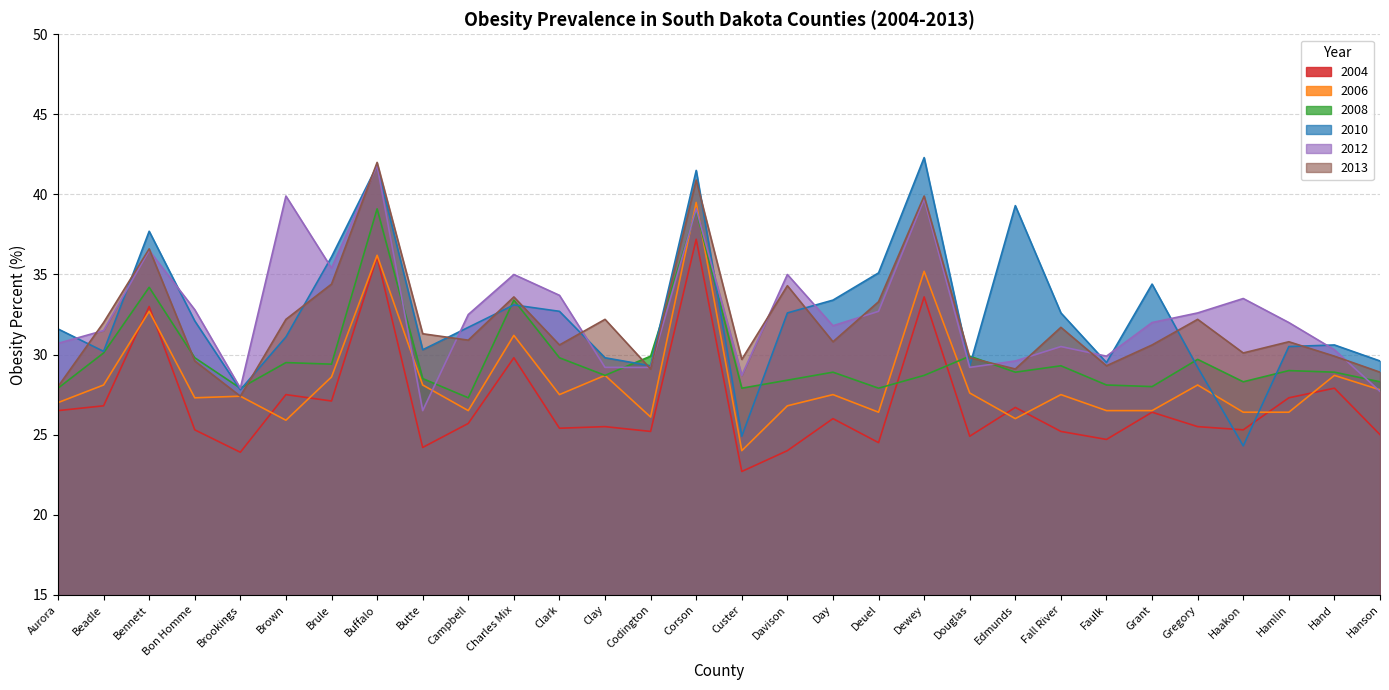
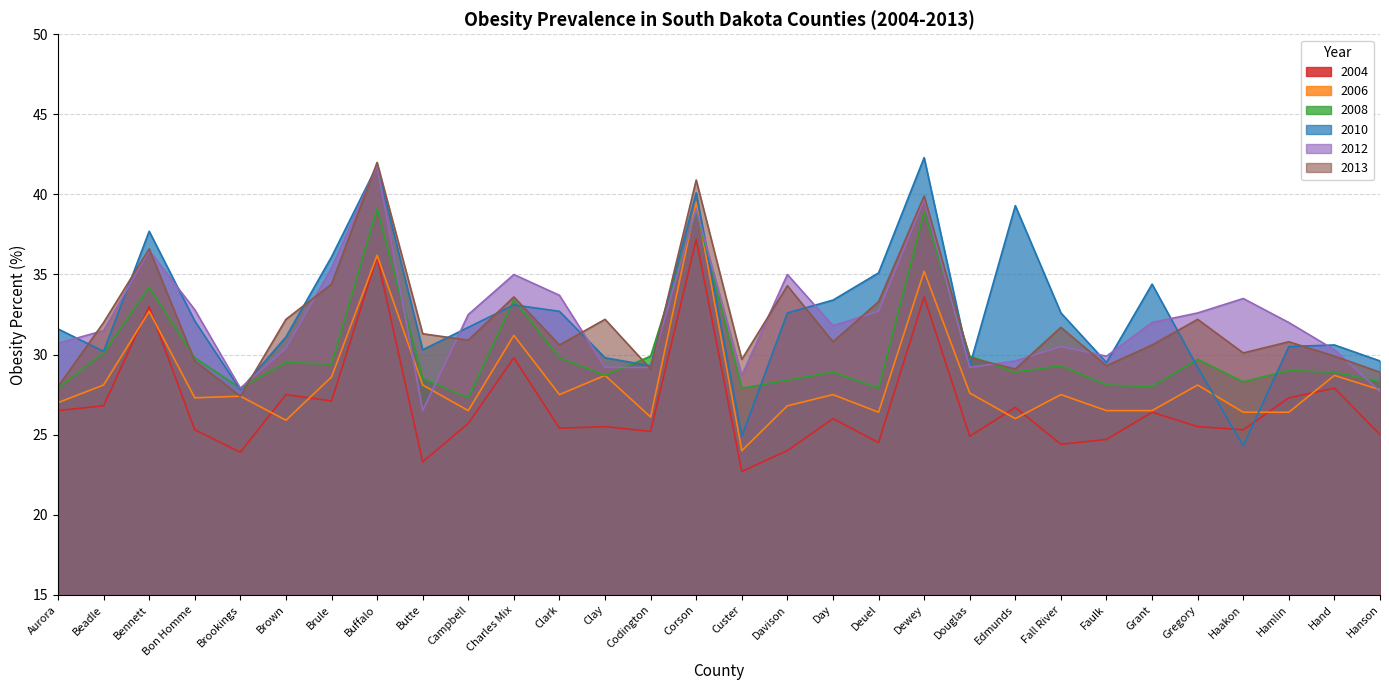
  {
    "2004": {
      "Aurora": 26.5,
      "Beadle": 26.8,
      "Bennett": 33.0,
      "Bon Homme": 25.3,
      "Brookings": 23.9,
      "Brown": 27.5,
      "Brule": 27.1,
-     "Butte": 24.2,
+     "Butte": 23.3,
      "Campbell": 25.7,
      "Charles Mix": 29.8,
      "Clark": 25.4,
      "Clay": 25.5,
      "Codington": 25.2,
      "Corson": 37.2,
      "Custer": 22.7,
      "Davison": 24.0,
      "Day": 26.0,
      "Deuel": 24.5,
      "Dewey": 33.6,
      "Douglas": 24.9,
      "Edmunds": 26.7,
-     "Fall River": 25.2,
+     "Fall River": 24.4,
      "Faulk": 24.7,
      "Gregory": 25.5,
      "Haakon": 25.3,
      "Hamlin": 27.3,
      "Hand": 27.9,
      "Hanson": 25.0
    },
    "2006": {
      "Aurora": 27.0,
      "Beadle": 28.1,
      "Bennett": 32.7,
      "Bon Homme": 27.3,
      "Brown": 25.9,
      "Brule": 28.6,
      "Butte": 28.1,
      "Campbell": 26.5,
      "Charles Mix": 31.2,
      "Clark": 27.5,
      "Codington": 26.1,
      "Corson": 39.5,
      "Custer": 24.0,
      "Davison": 26.8,
      "Day": 27.5,
      "Deuel": 26.4,
      "Dewey": 35.2,
      "Douglas": 27.6,
      "Edmunds": 26.0,
      "Fall River": 27.5,
      "Faulk": 26.5,
      "Gregory": 28.1,
      "Haakon": 26.4,
      "Hamlin": 26.4,
      "Hand": 28.7
    },
    "2008": {
      "Bennett": 34.2,
      "Bon Homme": 29.8,
      "Brown": 29.5,
      "Brule": 29.4,
      "Buffalo": 39.1,
      "Butte": 28.5,
      "Campbell": 27.3,
      "Charles Mix": 33.4,
      "Clark": 29.8,
      "Codington": 29.9,
      "Custer": 27.9,
      "Davison": 28.4,
      "Day": 28.9,
      "Deuel": 27.9,
-     "Dewey": 28.7,
+     "Dewey": 38.9,
      "Edmunds": 28.9,
      "Fall River": 29.3,
      "Faulk": 28.1,
      "Grant": 28.0,
      "Gregory": 29.7,
      "Haakon": 28.3,
      "Hamlin": 29.0,
      "Hand": 28.9,
      "Hanson": 28.3
    },
    "2010": {
      "Aurora": 31.6,
      "Bennett": 37.7,
      "Bon Homme": 32.1,
      "Brown": 31.1,
      "Brule": 36.1,
      "Butte": 30.3,
      "Campbell": 31.7,
      "Charles Mix": 33.1,
      "Clark": 32.7,
      "Clay": 29.8,
-     "Corson": 41.5,
+     "Corson": 40.1,
      "Custer": 24.9,
      "Davison": 32.6,
      "Day": 33.4,
      "Deuel": 35.1,
      "Dewey": 42.3,
      "Edmunds": 39.3,
      "Fall River": 32.6,
      "Faulk": 29.5,
      "Grant": 34.4,
      "Gregory": 29.2,
      "Haakon": 24.3,
      "Hamlin": 30.5,
      "Hand": 30.6,
      "Hanson": 29.6
    },
    "2012": {
      "Aurora": 30.7,
      "Beadle": 31.5,
      "Bon Homme": 32.8,
-     "Brown": 39.9,
+     "Brown": 30.4,
      "Brule": 35.4,
      "Butte": 26.5,
      "Campbell": 32.5,
      "Charles Mix": 35.0,
      "Clark": 33.7,
      "Clay": 29.2,
      "Custer": 28.7,
      "Davison": 35.0,
      "Day": 31.8,
      "Deuel": 32.7,
      "Dewey": 39.7,
      "Edmunds": 29.6,
      "Fall River": 30.5,
      "Faulk": 29.9,
      "Grant": 32.0,
      "Gregory": 32.6,
      "Haakon": 33.5,
      "Hamlin": 32.0,
      "Hand": 30.3
    },
    "2013": {
      "Beadle": 32.0,
      "Bon Homme": 29.6,
      "Brown": 32.2,
      "Brule": 34.4,
      "Buffalo": 42.0,
      "Butte": 31.3,
      "Campbell": 30.9,
      "Charles Mix": 33.6,
      "Clark": 30.6,
      "Clay": 32.2,
      "Corson": 40.9,
      "Custer": 29.7,
      "Davison": 34.3,
      "Day": 30.8,
      "Deuel": 33.3,
      "Dewey": 39.9,
      "Edmunds": 29.1,
      "Fall River": 31.7,
      "Faulk": 29.3,
      "Grant": 30.6,
      "Gregory": 32.2,
      "Haakon": 30.1,
      "Hamlin": 30.8,
      "Hand": 29.9,
      "Hanson": 28.9
    }
  }
